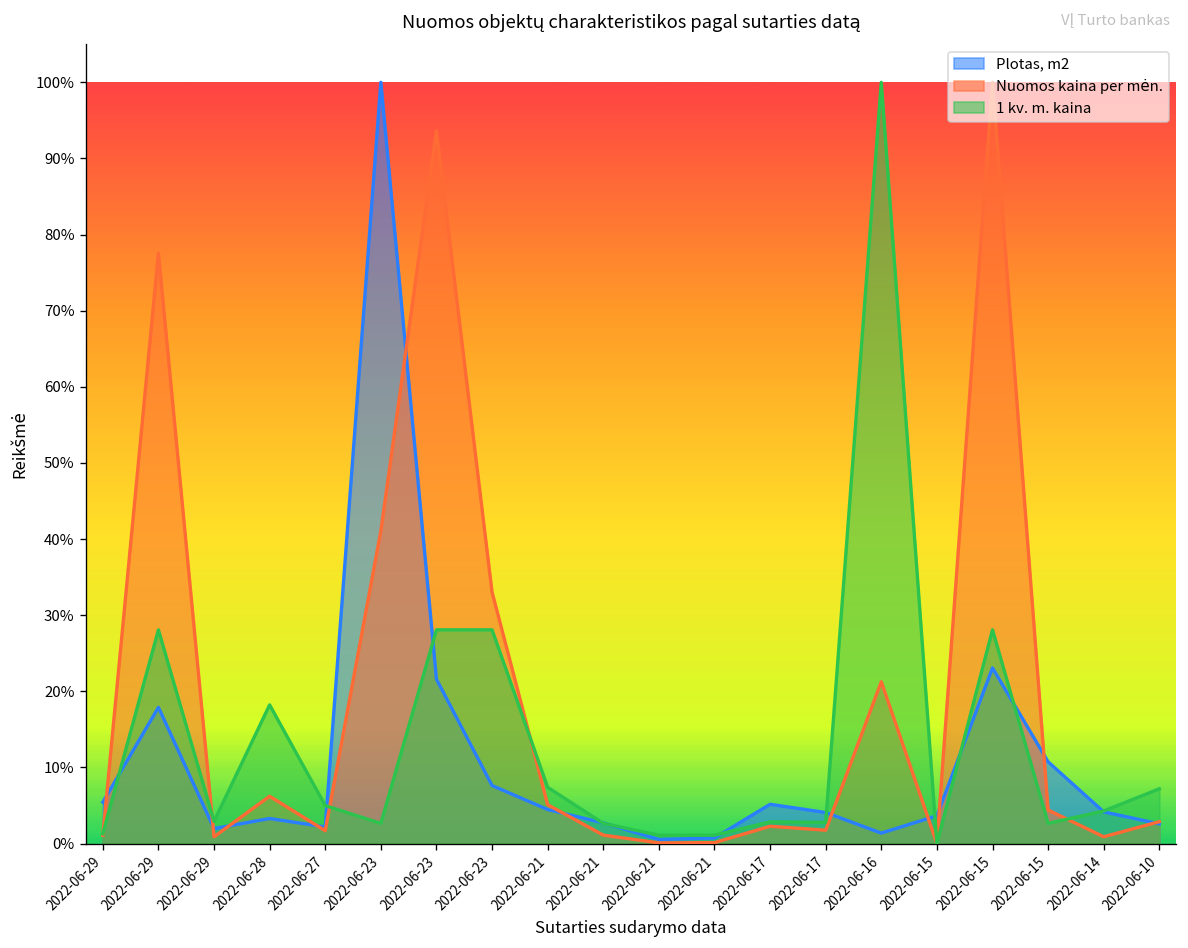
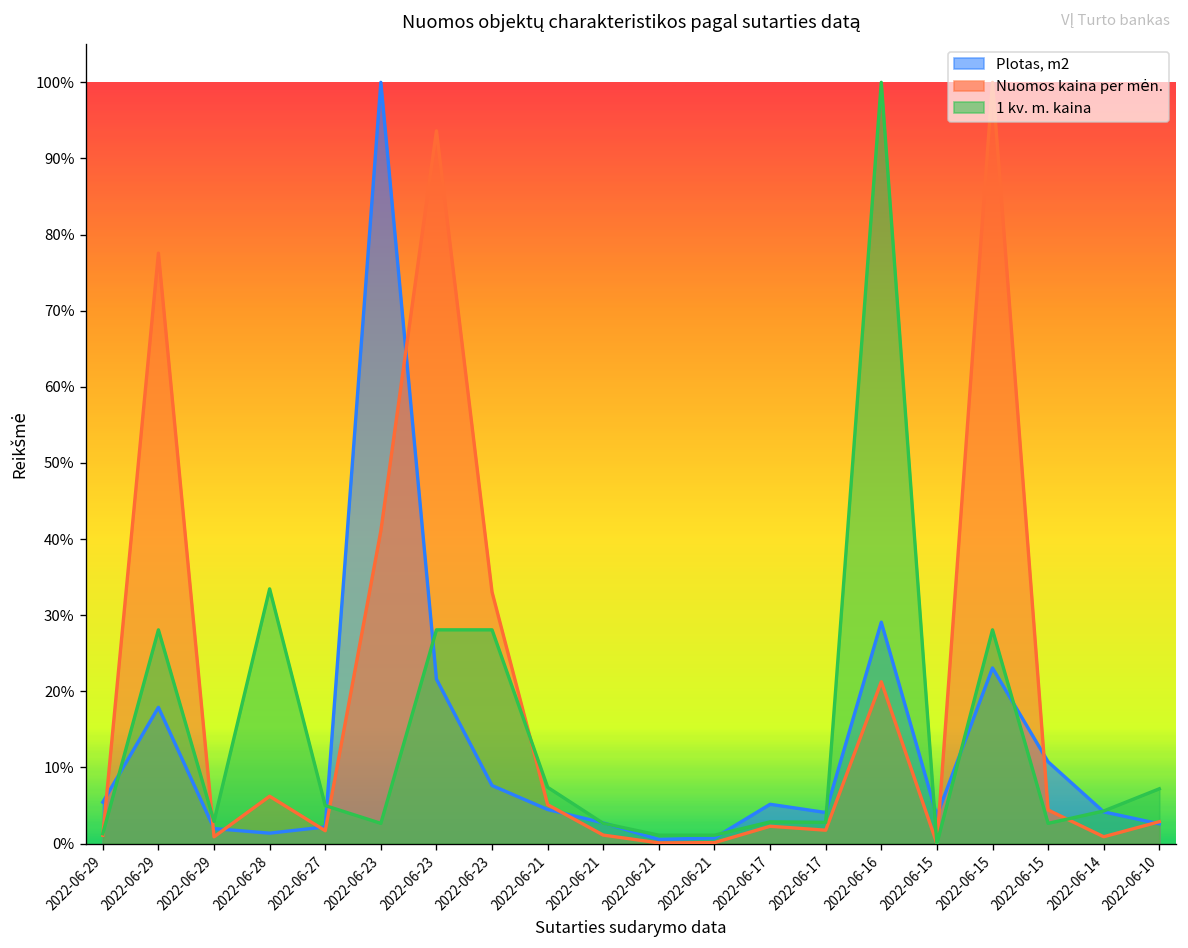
  {
    "Plotas, m2": {
-     "2022-06-28": "3%",
+     "2022-06-28": "1%",
      "2022-06-27": "2%",
-     "2022-06-16": "1%"
+     "2022-06-16": "29%"
    },
    "Nuomos kaina per mėn.": {
      "2022-06-28": "6%",
      "2022-06-27": "2%",
      "2022-06-16": "21%",
      "2022-06-14": "1%"
    },
    "1 kv. m. kaina": {
-     "2022-06-28": "18%",
+     "2022-06-28": "33%",
      "2022-06-27": "5%",
      "2022-06-16": "100%",
      "2022-06-10": "7%"
    }
  }
